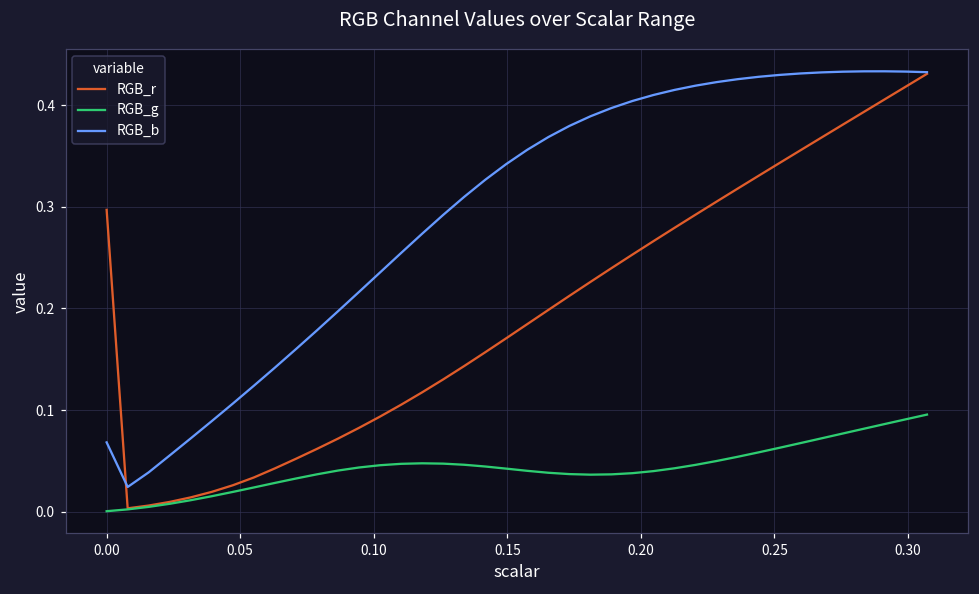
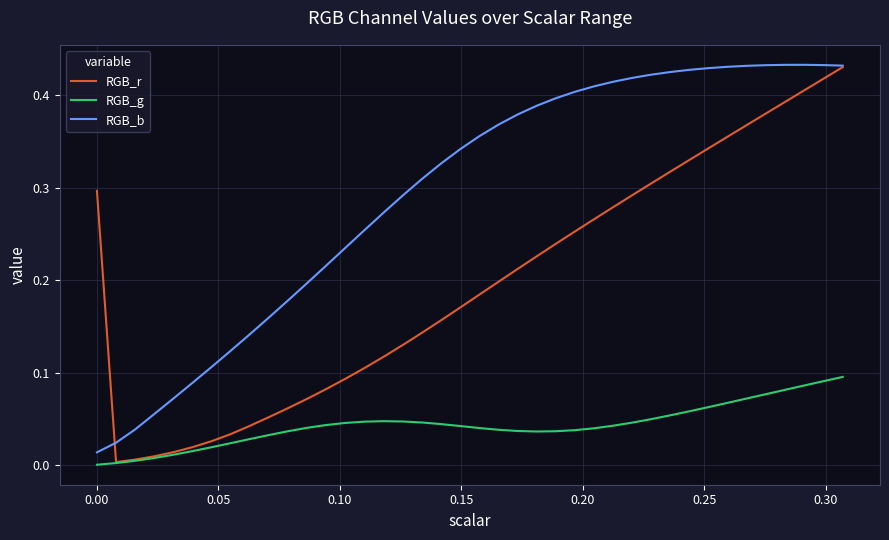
  {
    "RGB_r": {
      "0.00": 0.30
    },
    "RGB_g": {
      "0.00": 0.00
    },
    "RGB_b": {
-     "0.00": 0.07
+     "0.00": 0.01
    }
  }
